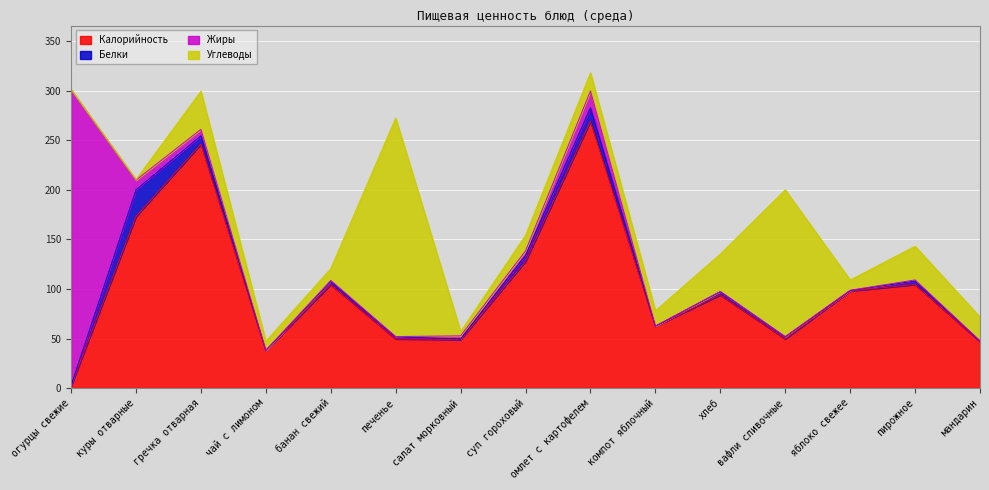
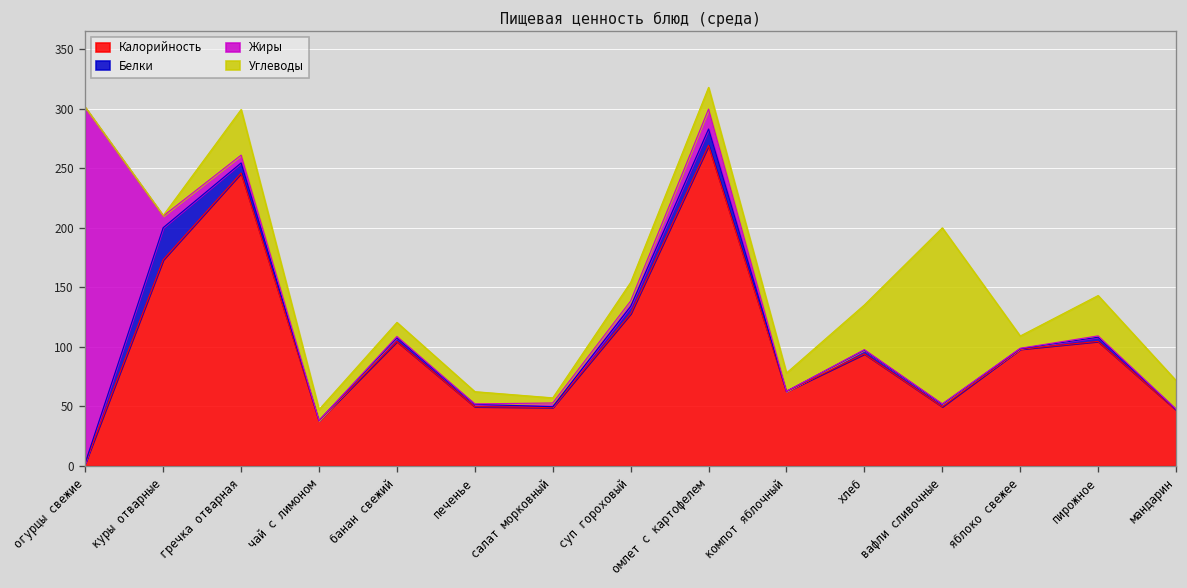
  {
    "Калорийность": {
      "куры отварные": 170,
      "гречка отварная": 250,
      "банан свежий": 100,
      "суп гороховый": 130,
      "омлет с картофелем": 270,
      "хлеб": 90,
      "пирожное": 100
    },
    "Белки": {
      "куры отварные": 30,
      "гречка отварная": 10,
      "суп гороховый": 10,
      "омлет с картофелем": 10
    },
    "Жиры": {
      "гречка отварная": 10,
      "салат морковный": 0,
      "суп гороховый": 0,
      "омлет с картофелем": 20
    },
    "Углеводы": {
      "гречка отварная": 40,
      "чай с лимоном": 10,
      "банан свежий": 10,
-     "печенье": 220,
+     "печенье": 10,
      "салат морковный": 0,
      "суп гороховый": 20,
      "омлет с картофелем": 20,
      "компот яблочный": 20,
      "хлеб": 40,
      "вафли сливочные": 150,
      "яблоко свежее": 10,
      "пирожное": 30,
      "мандарин": 20
    }
  }
